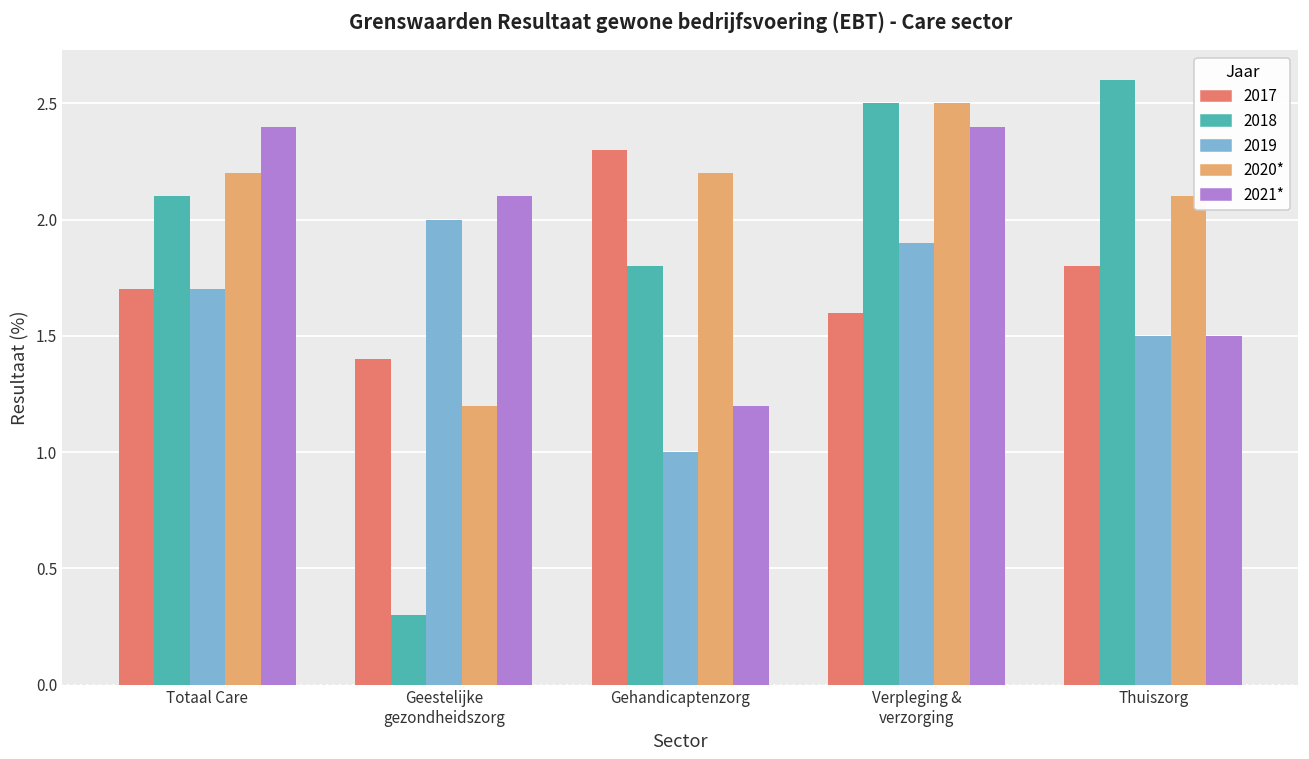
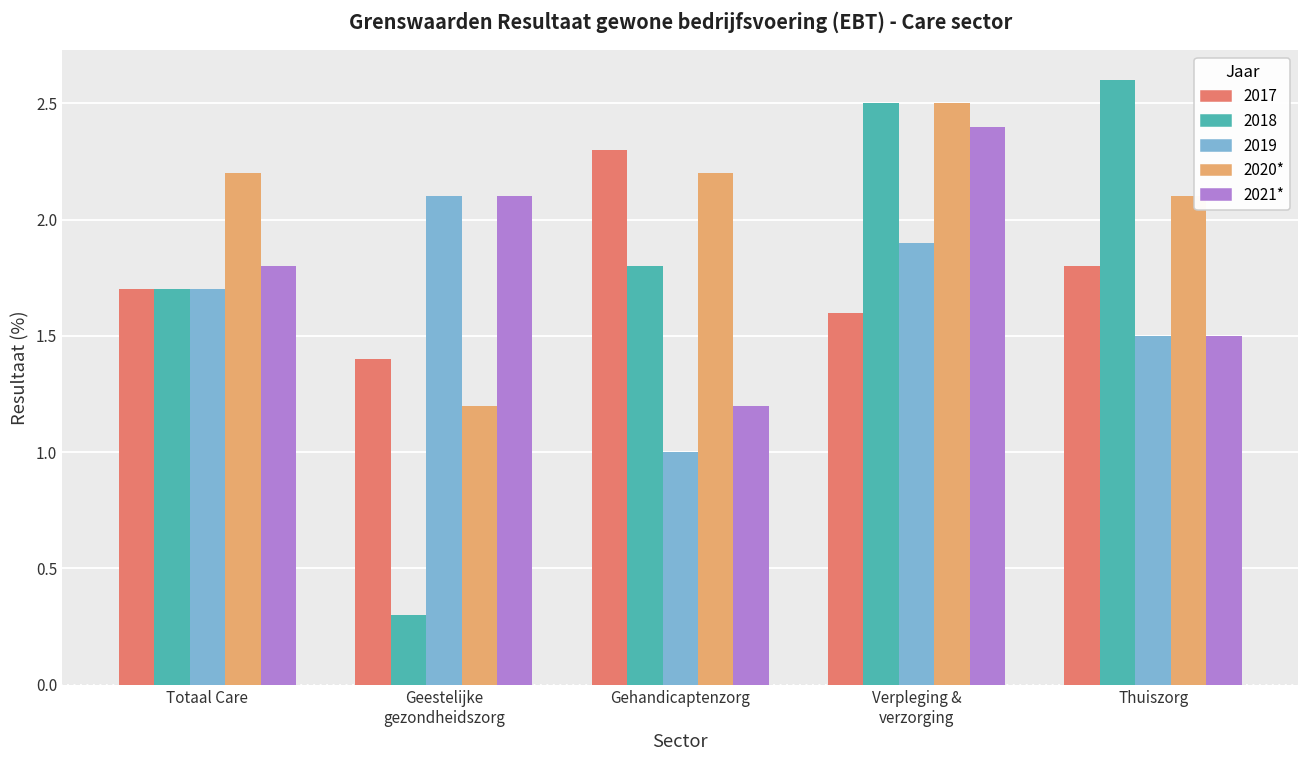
  {
    "2018": {
-     "Totaal Care": 2.1,
+     "Totaal Care": 1.7,
      "Geestelijke gezondheidszorg": 0.3,
      "Gehandicaptenzorg": 1.8,
      "Verpleging & verzorging": 2.5,
      "Thuiszorg": 2.6
    },
    "2019": {
      "Totaal Care": 1.7,
-     "Geestelijke gezondheidszorg": 2.0,
+     "Geestelijke gezondheidszorg": 2.1,
      "Gehandicaptenzorg": 1.0,
      "Verpleging & verzorging": 1.9,
      "Thuiszorg": 1.5
    },
    "2021*": {
-     "Totaal Care": 2.4,
+     "Totaal Care": 1.8,
      "Geestelijke gezondheidszorg": 2.1,
      "Gehandicaptenzorg": 1.2,
      "Verpleging & verzorging": 2.4,
      "Thuiszorg": 1.5
    }
  }
